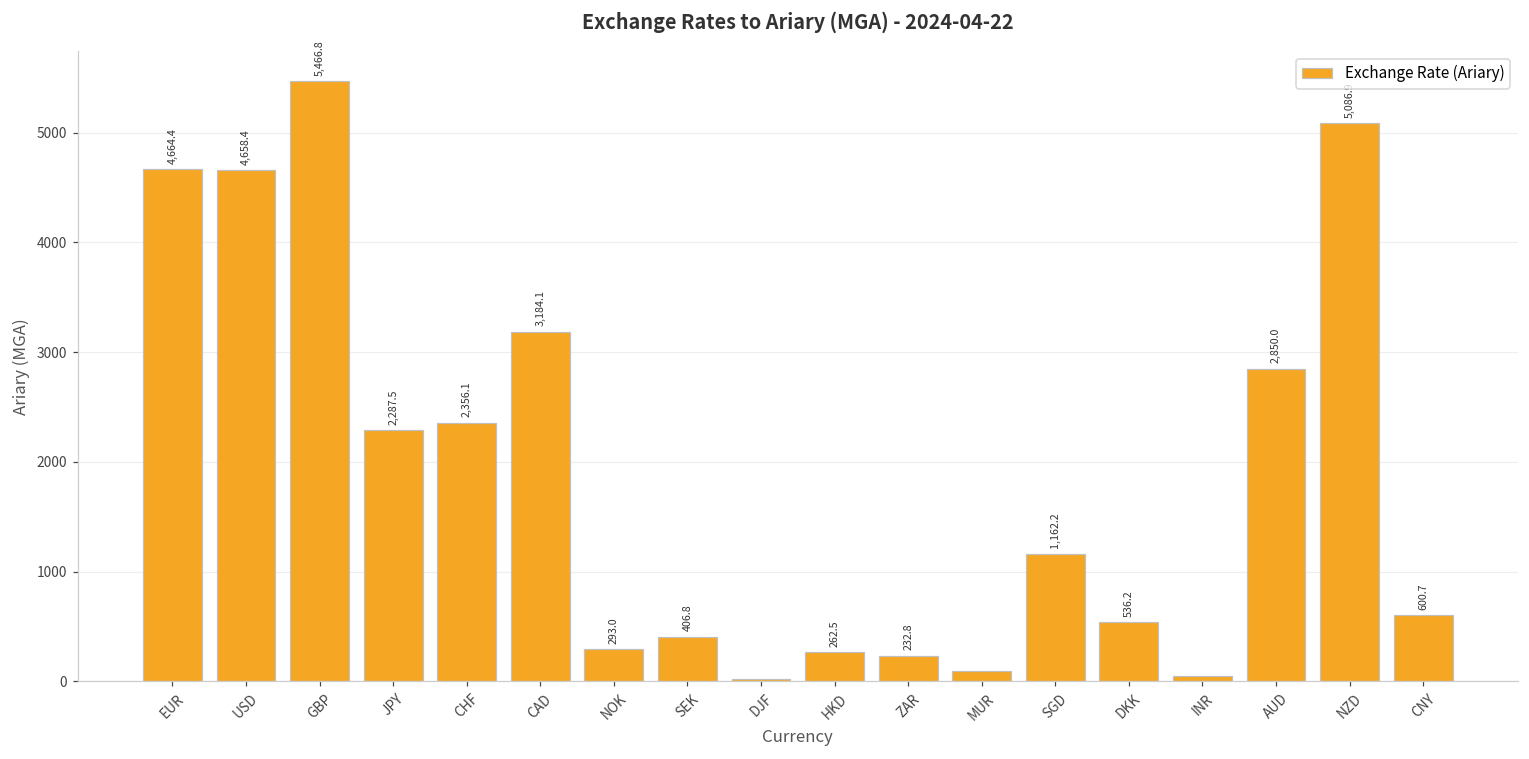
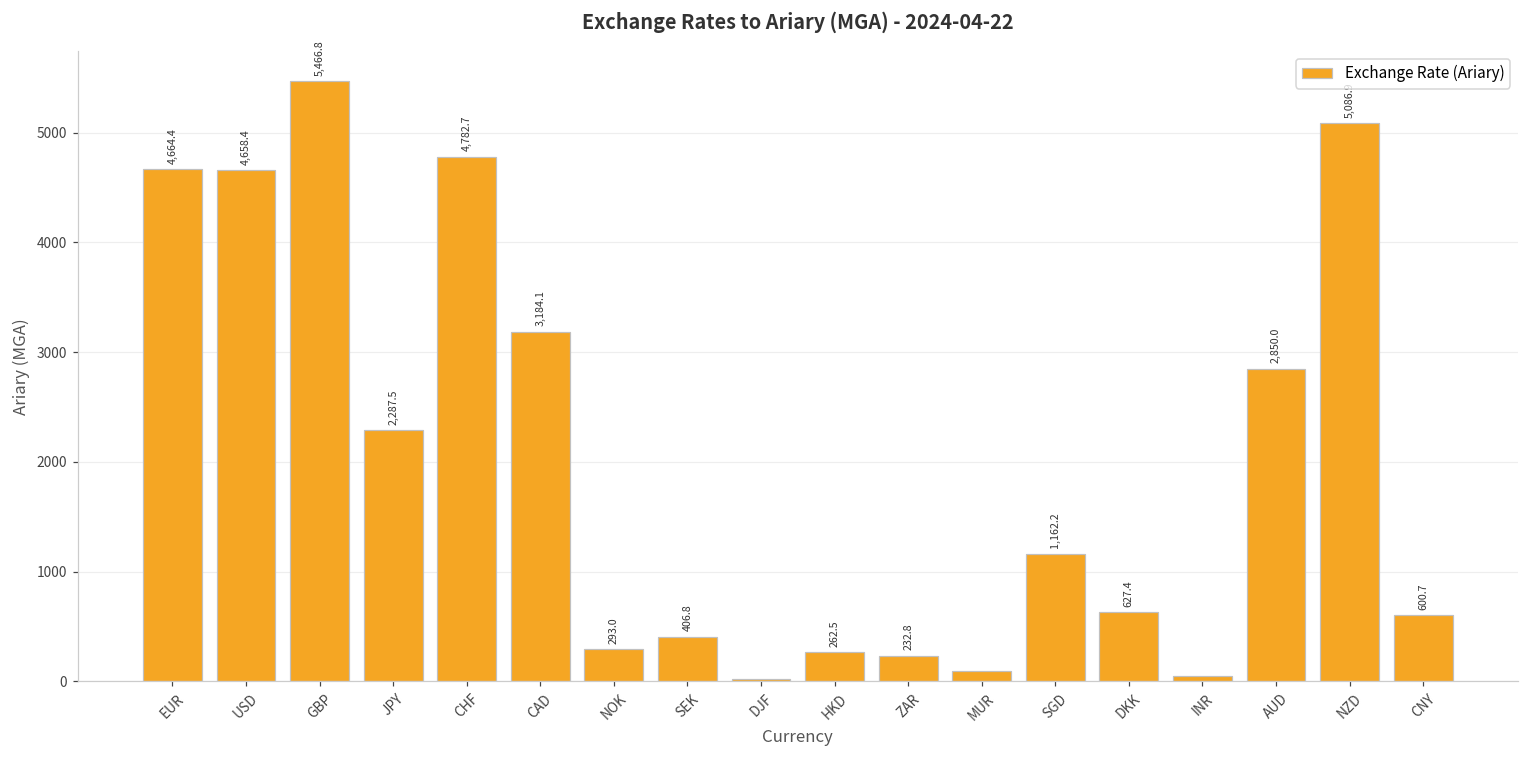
  {
    "EUR": "4,664.4",
    "USD": "4,658.4",
    "GBP": "5,466.8",
    "JPY": "2,287.5",
-   "CHF": "2,356.1",
+   "CHF": "4,782.7",
    "CAD": "3,184.1",
    "NOK": "293.0",
    "SEK": "406.8",
    "HKD": "262.5",
    "ZAR": "232.8",
    "SGD": "1,162.2",
-   "DKK": "536.2",
+   "DKK": "627.4",
    "AUD": "2,850.0",
    "CNY": "600.7"
  }
